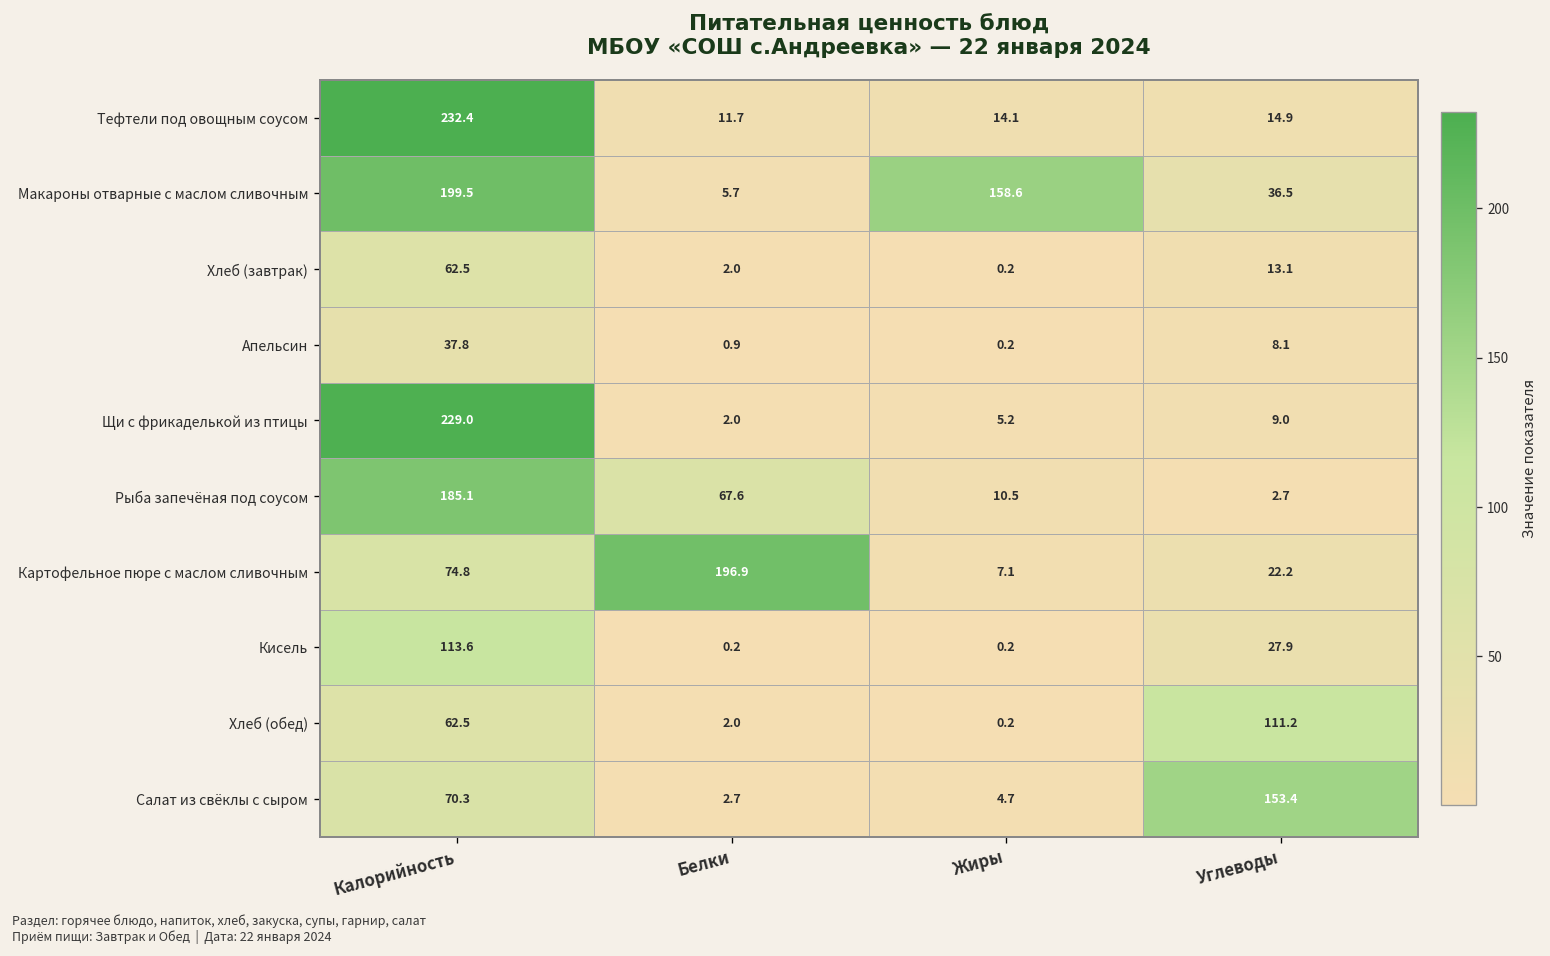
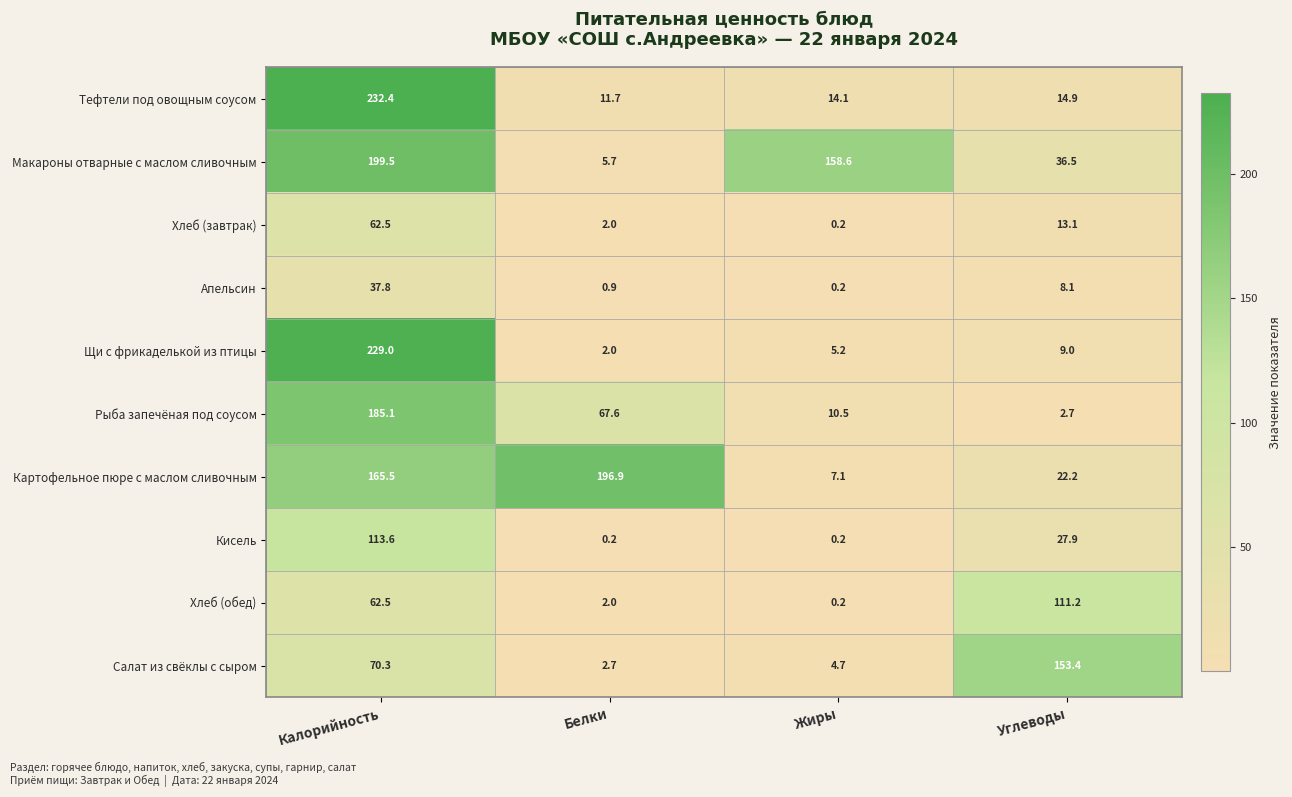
  {
    "Тефтели под овощным соусом": {
      "Калорийность": 232.4,
      "Белки": 11.7,
      "Жиры": 14.1,
      "Углеводы": 14.9
    },
    "Макароны отварные с маслом сливочным": {
      "Калорийность": 199.5,
      "Белки": 5.7,
      "Жиры": 158.6,
      "Углеводы": 36.5
    },
    "Хлеб (завтрак)": {
      "Калорийность": 62.5,
      "Белки": 2.0,
      "Жиры": 0.2,
      "Углеводы": 13.1
    },
    "Апельсин": {
      "Калорийность": 37.8,
      "Белки": 0.9,
      "Жиры": 0.2,
      "Углеводы": 8.1
    },
    "Щи с фрикаделькой из птицы": {
      "Калорийность": 229.0,
      "Белки": 2.0,
      "Жиры": 5.2,
      "Углеводы": 9.0
    },
    "Рыба запечёная под соусом": {
      "Калорийность": 185.1,
      "Белки": 67.6,
      "Жиры": 10.5,
      "Углеводы": 2.7
    },
    "Картофельное пюре с маслом сливочным": {
-     "Калорийность": 74.8,
+     "Калорийность": 165.5,
      "Белки": 196.9,
      "Жиры": 7.1,
      "Углеводы": 22.2
    },
    "Кисель": {
      "Калорийность": 113.6,
      "Белки": 0.2,
      "Жиры": 0.2,
      "Углеводы": 27.9
    },
    "Хлеб (обед)": {
      "Калорийность": 62.5,
      "Белки": 2.0,
      "Жиры": 0.2,
      "Углеводы": 111.2
    },
    "Салат из свёклы с сыром": {
      "Калорийность": 70.3,
      "Белки": 2.7,
      "Жиры": 4.7,
      "Углеводы": 153.4
    }
  }
